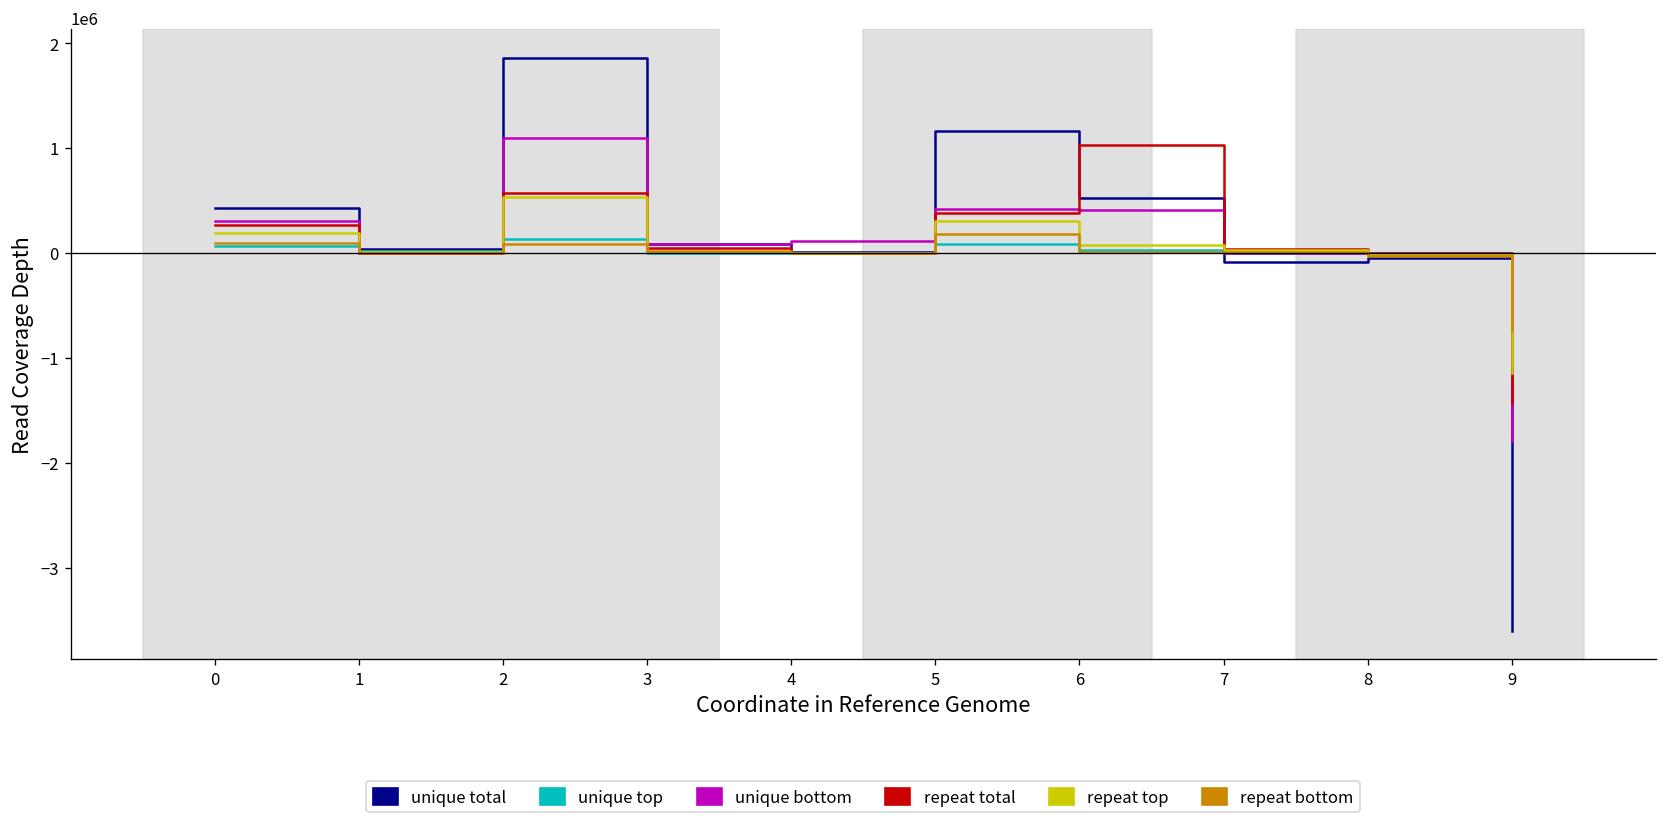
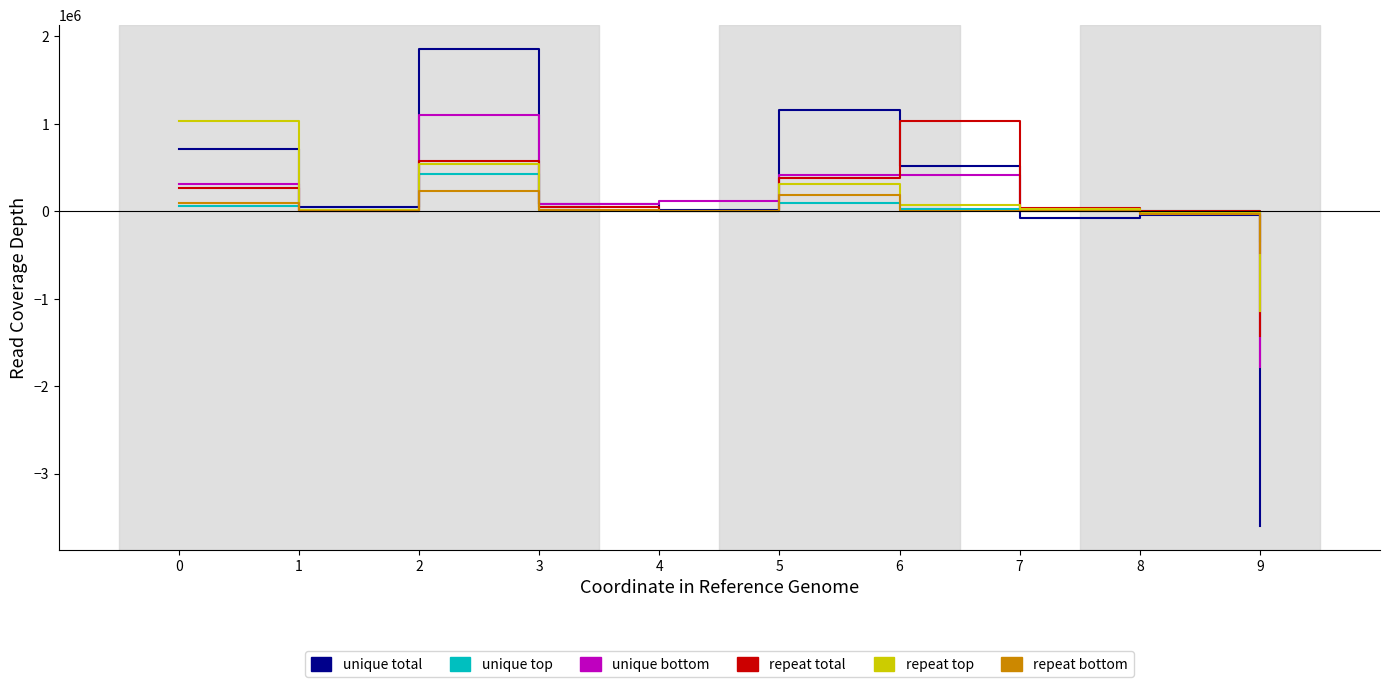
  {
    "unique total": {
-     "0": 400000,
+     "0": 700000,
      "2": 1900000,
      "5": 1200000,
      "6": 500000,
      "7": -100000,
      "9": -3600000
    },
    "unique top": {
      "0": 100000,
-     "2": 100000,
+     "2": 400000,
      "5": 100000,
      "9": -300000
    },
    "unique bottom": {
      "0": 300000,
      "2": 1100000,
      "4": 100000,
      "5": 400000,
      "6": 400000,
      "9": -1800000
    },
    "repeat total": {
      "0": 300000,
      "2": 600000,
      "3": 100000,
      "5": 400000,
      "6": 1000000,
      "9": -1400000
    },
    "repeat top": {
-     "0": 200000,
+     "0": 1000000,
      "2": 500000,
      "5": 300000,
      "6": 100000,
      "9": -1100000
    },
    "repeat bottom": {
      "0": 100000,
-     "2": 100000,
+     "2": 200000,
      "5": 200000,
-     "9": -700000
+     "9": -500000
    }
  }
